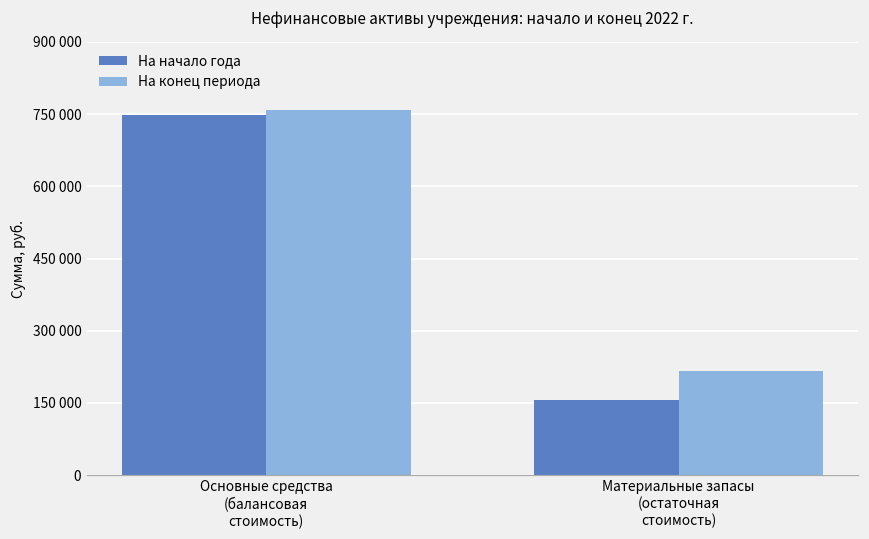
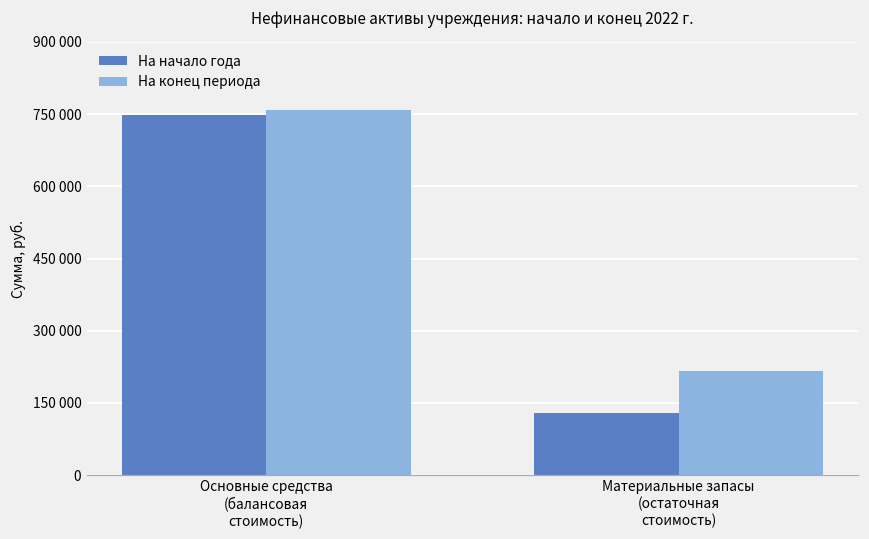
  {
    "На начало года": {
      "Основные средства (балансовая стоимость)": 750000,
-     "Материальные запасы (остаточная стоимость)": 160000
+     "Материальные запасы (остаточная стоимость)": 130000
    },
    "На конец периода": {
      "Основные средства (балансовая стоимость)": 760000,
      "Материальные запасы (остаточная стоимость)": 220000
    }
  }
